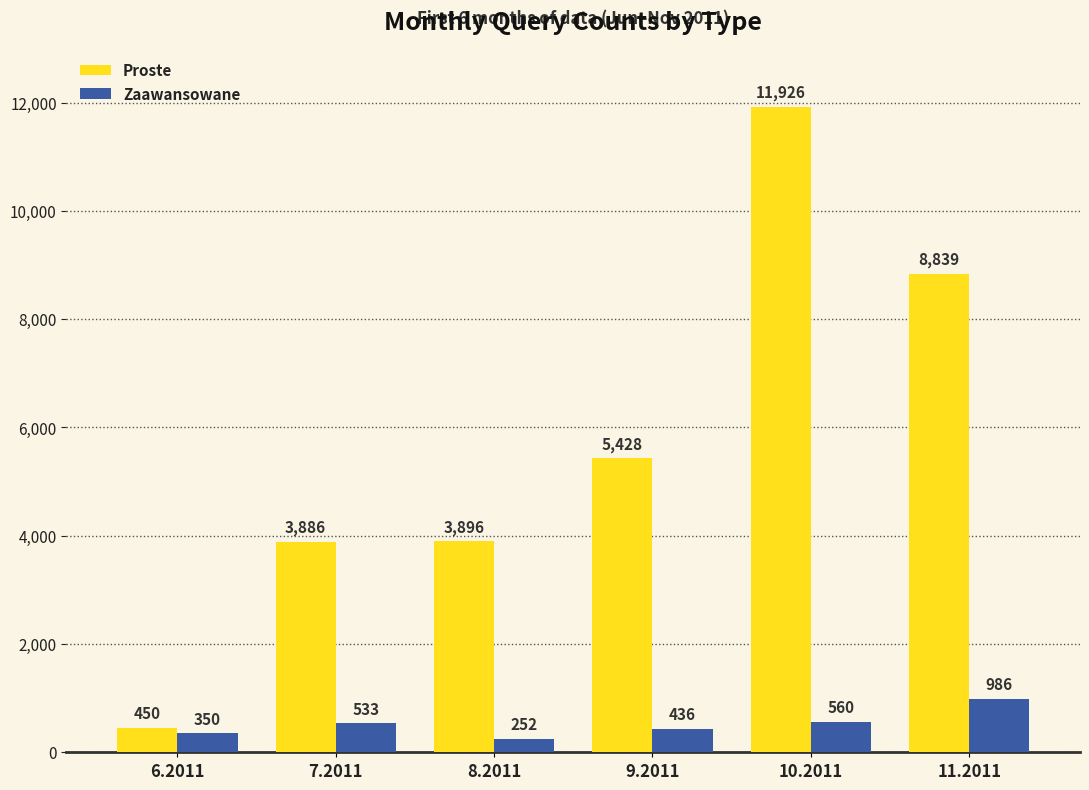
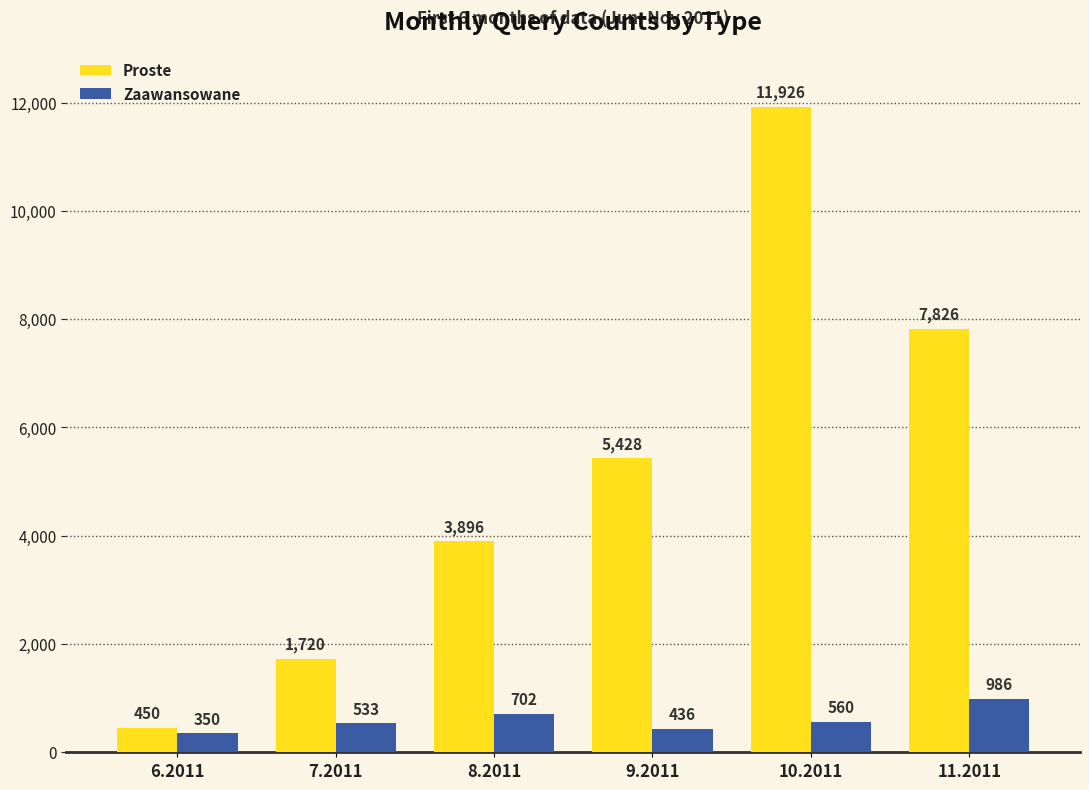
  {
    "Proste": {
      "6.2011": "450",
-     "7.2011": "3,886",
+     "7.2011": "1,720",
      "8.2011": "3,896",
      "9.2011": "5,428",
      "10.2011": "11,926",
-     "11.2011": "8,839"
+     "11.2011": "7,826"
    },
    "Zaawansowane": {
      "6.2011": "350",
      "7.2011": "533",
-     "8.2011": "252",
+     "8.2011": "702",
      "9.2011": "436",
      "10.2011": "560",
      "11.2011": "986"
    }
  }
